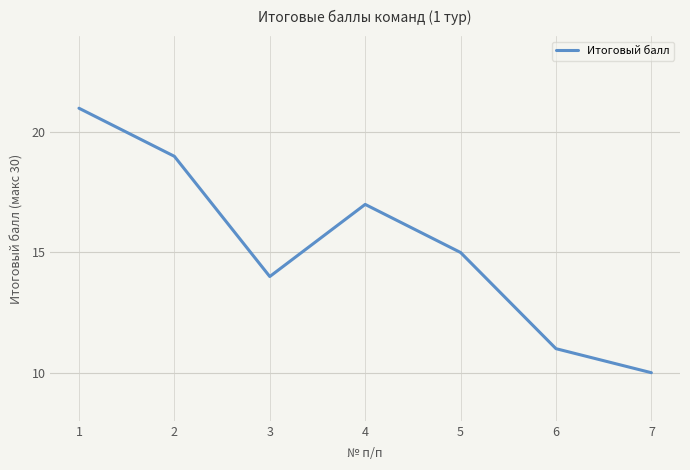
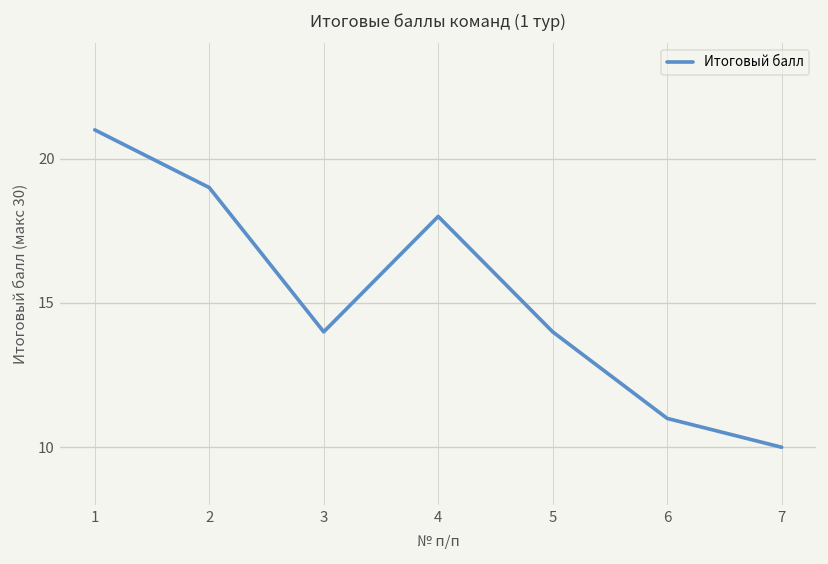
  {
    "1": 21,
    "2": 19,
    "3": 14,
-   "4": 17,
-   "5": 15,
+   "4": 18,
+   "5": 14,
    "6": 11,
    "7": 10
  }
